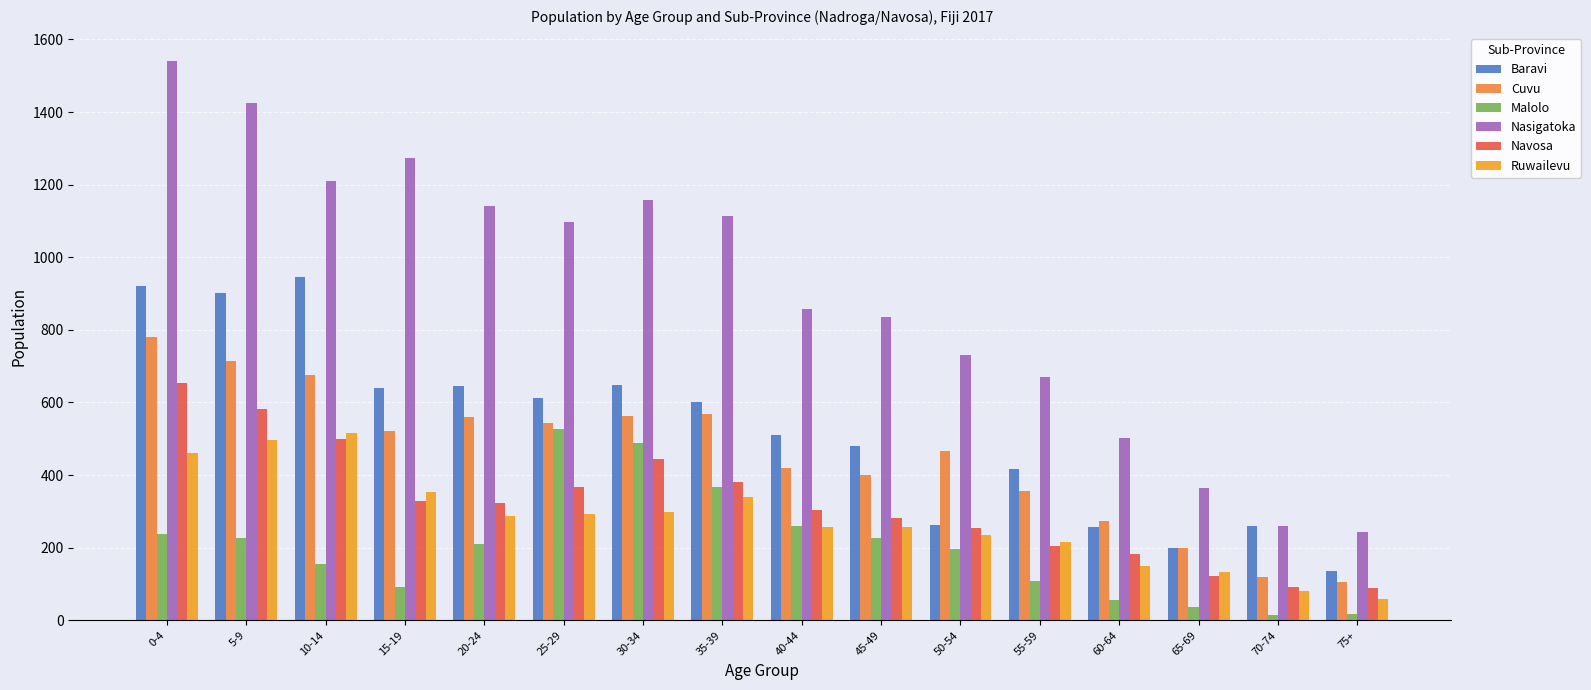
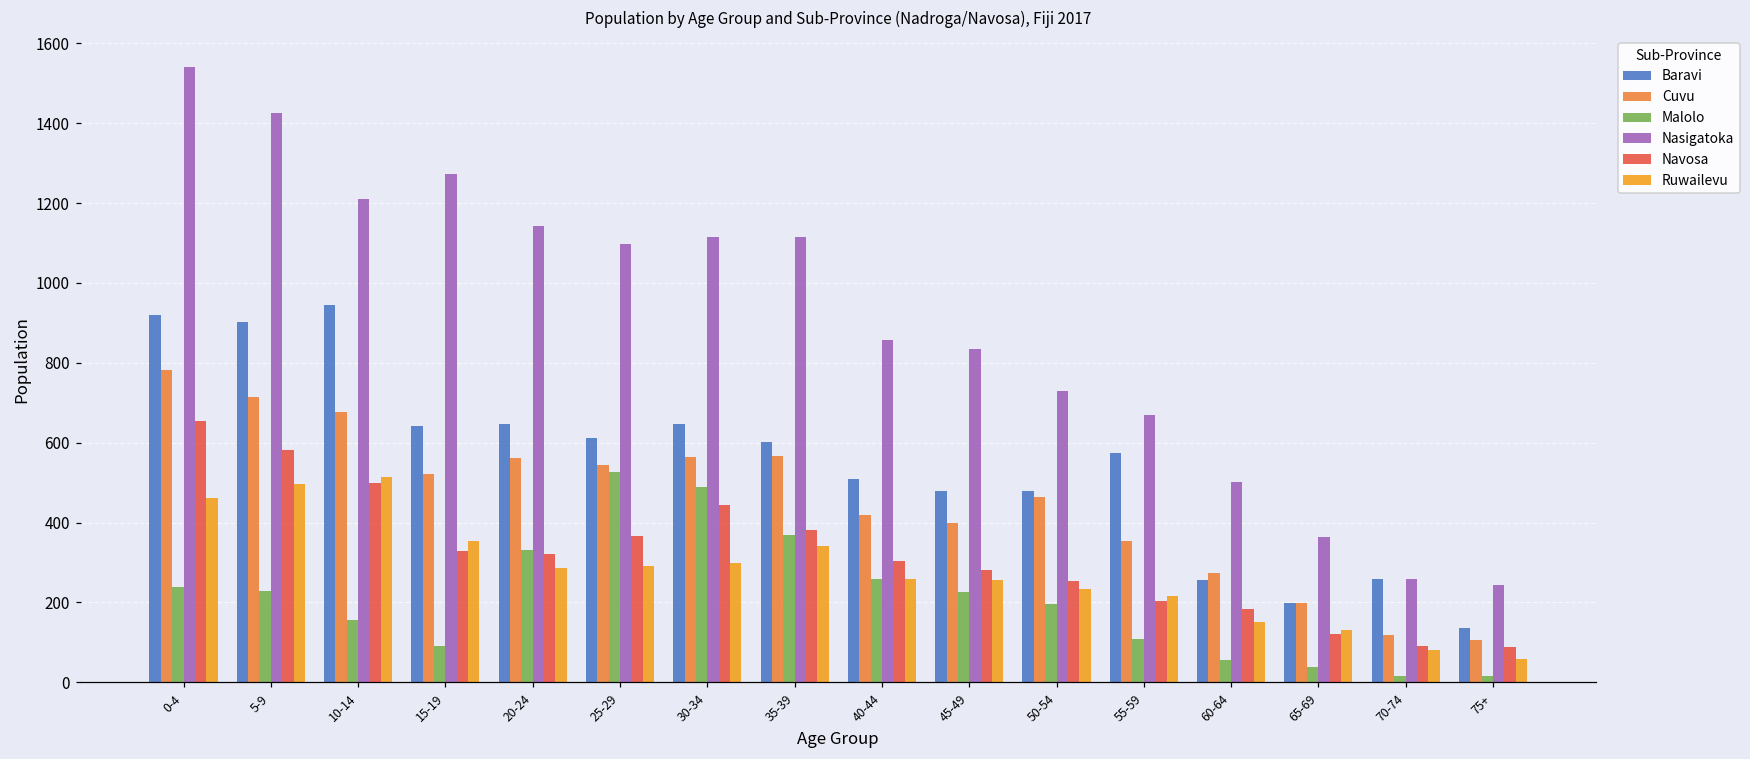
  {
    "Baravi": {
      "0-4": 920,
      "5-9": 900,
      "10-14": 950,
      "15-19": 640,
      "20-24": 650,
      "25-29": 610,
      "30-34": 650,
      "35-39": 600,
      "40-44": 510,
      "45-49": 480,
-     "50-54": 260,
-     "55-59": 420,
+     "50-54": 480,
+     "55-59": 580,
      "60-64": 260,
      "65-69": 200,
      "70-74": 260,
      "75+": 140
    },
    "Malolo": {
      "0-4": 240,
      "5-9": 230,
      "10-14": 160,
      "15-19": 90,
-     "20-24": 210,
+     "20-24": 330,
      "25-29": 530,
      "30-34": 490,
      "35-39": 370,
      "40-44": 260,
      "45-49": 230,
      "50-54": 200,
      "55-59": 110,
      "60-64": 60,
      "65-69": 40,
      "70-74": 20,
      "75+": 20
    },
    "Nasigatoka": {
      "0-4": 1540,
      "5-9": 1430,
      "10-14": 1210,
      "15-19": 1270,
      "20-24": 1140,
      "25-29": 1100,
-     "30-34": 1160,
+     "30-34": 1120,
      "35-39": 1110,
      "40-44": 860,
      "45-49": 840,
      "50-54": 730,
      "55-59": 670,
      "60-64": 500,
      "65-69": 370,
      "70-74": 260,
      "75+": 240
    }
  }
